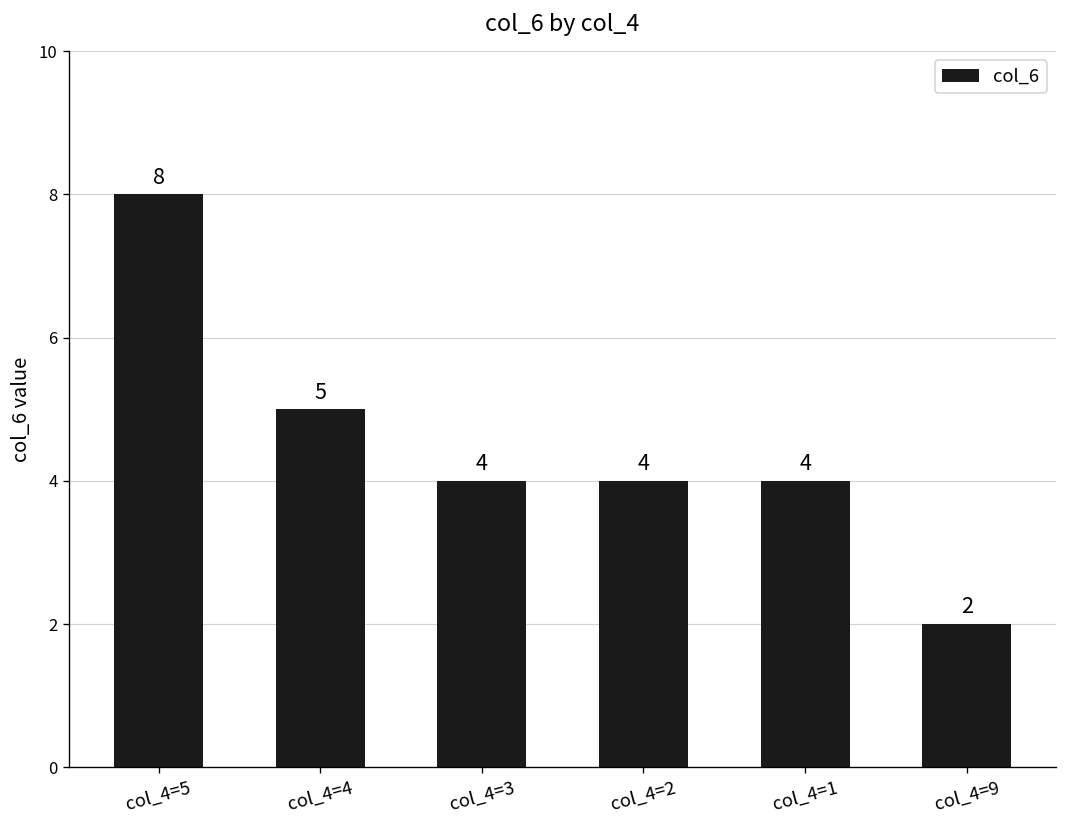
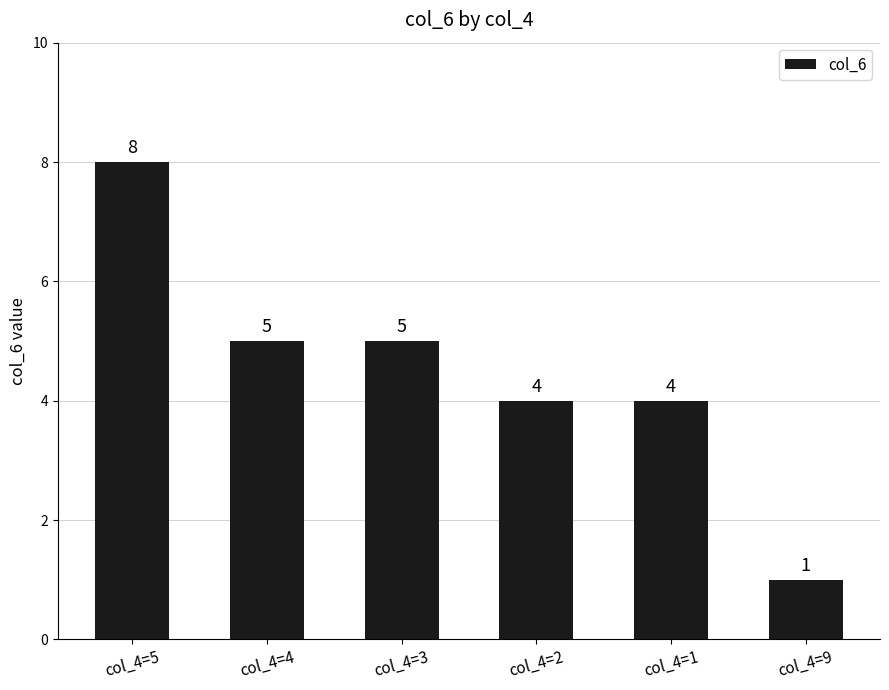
  {
    "col_4=5": 8,
    "col_4=4": 5,
-   "col_4=3": 4,
+   "col_4=3": 5,
    "col_4=2": 4,
    "col_4=1": 4,
-   "col_4=9": 2
+   "col_4=9": 1
  }
